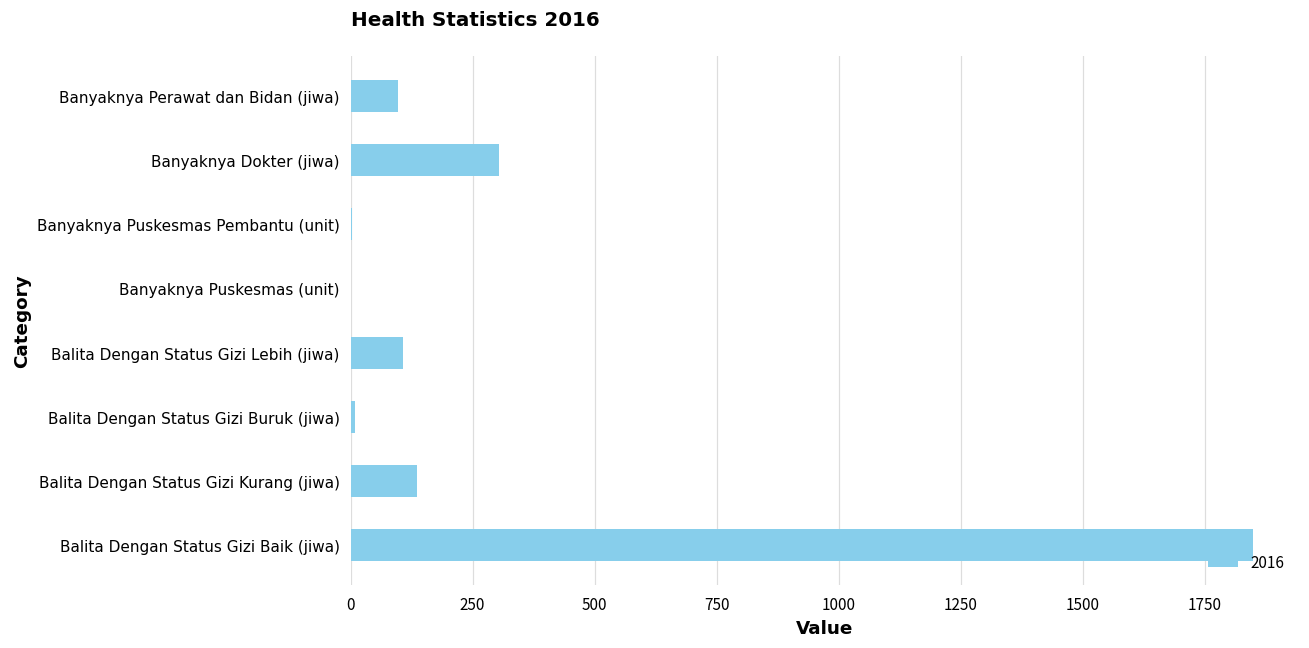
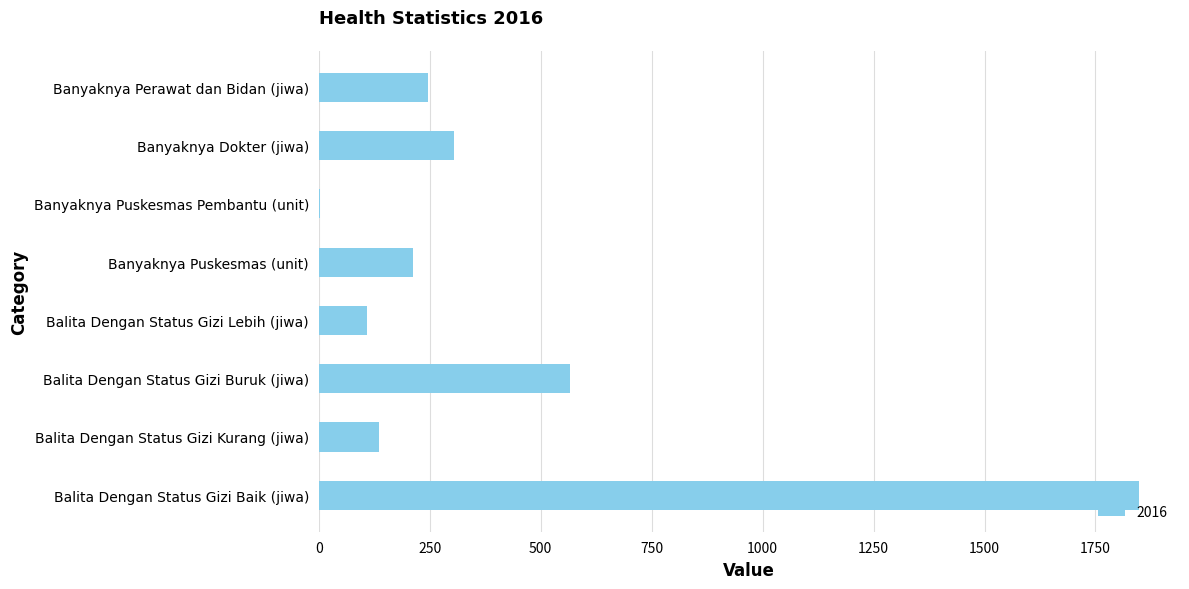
  {
-   "Banyaknya Perawat dan Bidan (jiwa)": 100,
+   "Banyaknya Perawat dan Bidan (jiwa)": 250,
    "Banyaknya Dokter (jiwa)": 310,
-   "Banyaknya Puskesmas (unit)": 0,
+   "Banyaknya Puskesmas (unit)": 210,
    "Balita Dengan Status Gizi Lebih (jiwa)": 110,
-   "Balita Dengan Status Gizi Buruk (jiwa)": 10,
+   "Balita Dengan Status Gizi Buruk (jiwa)": 570,
    "Balita Dengan Status Gizi Kurang (jiwa)": 140,
    "Balita Dengan Status Gizi Baik (jiwa)": 1850
  }
